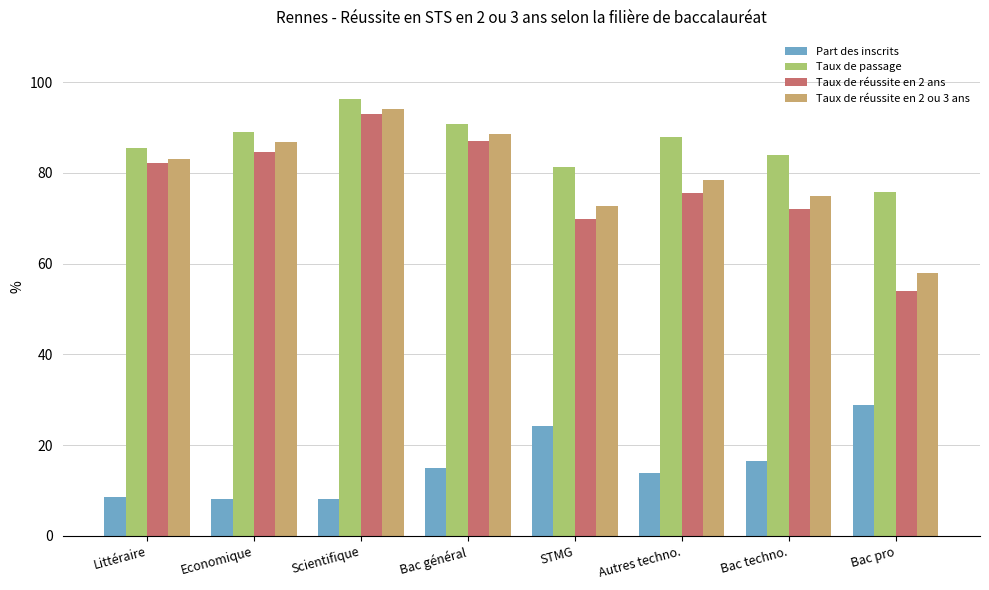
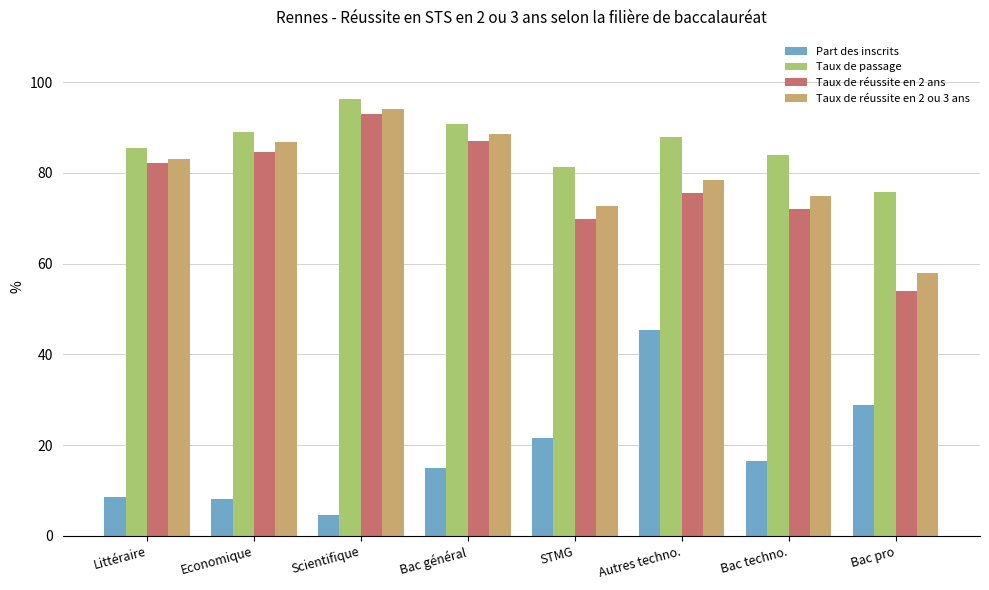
  {
    "Part des inscrits": {
      "Littéraire": 9,
      "Economique": 8,
-     "Scientifique": 8,
+     "Scientifique": 5,
      "Bac général": 15,
-     "STMG": 24,
-     "Autres techno.": 14,
+     "STMG": 22,
+     "Autres techno.": 45,
      "Bac techno.": 17,
      "Bac pro": 29
    }
  }
